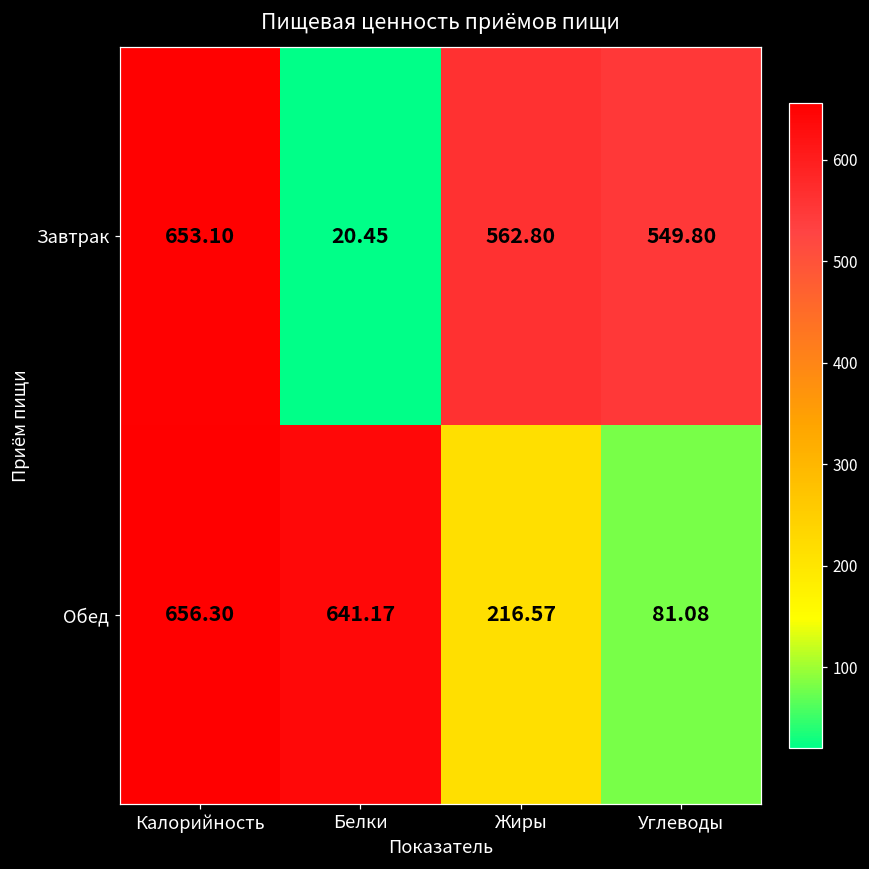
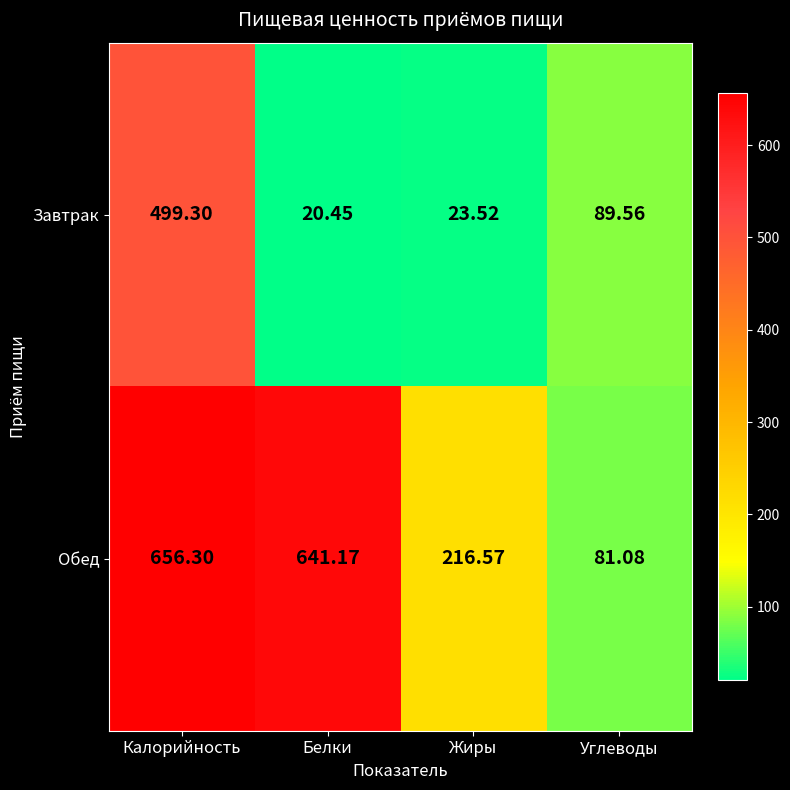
  {
    "Завтрак": {
-     "Калорийность": 653.10,
+     "Калорийность": 499.30,
      "Белки": 20.45,
-     "Жиры": 562.80,
-     "Углеводы": 549.80
+     "Жиры": 23.52,
+     "Углеводы": 89.56
    },
    "Обед": {
      "Калорийность": 656.30,
      "Белки": 641.17,
      "Жиры": 216.57,
      "Углеводы": 81.08
    }
  }
